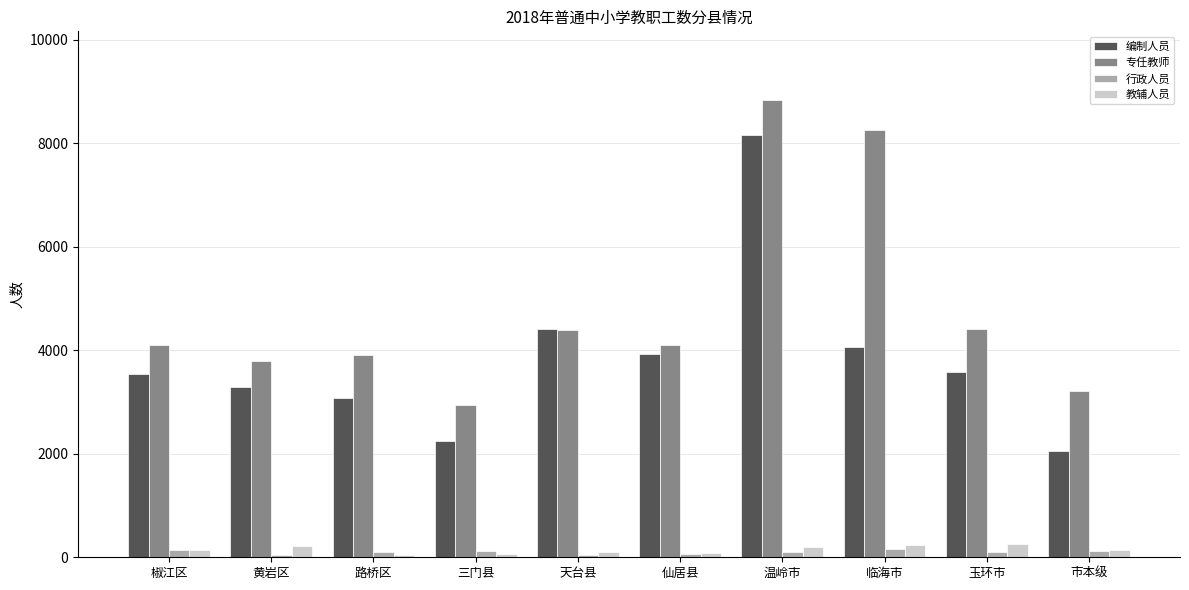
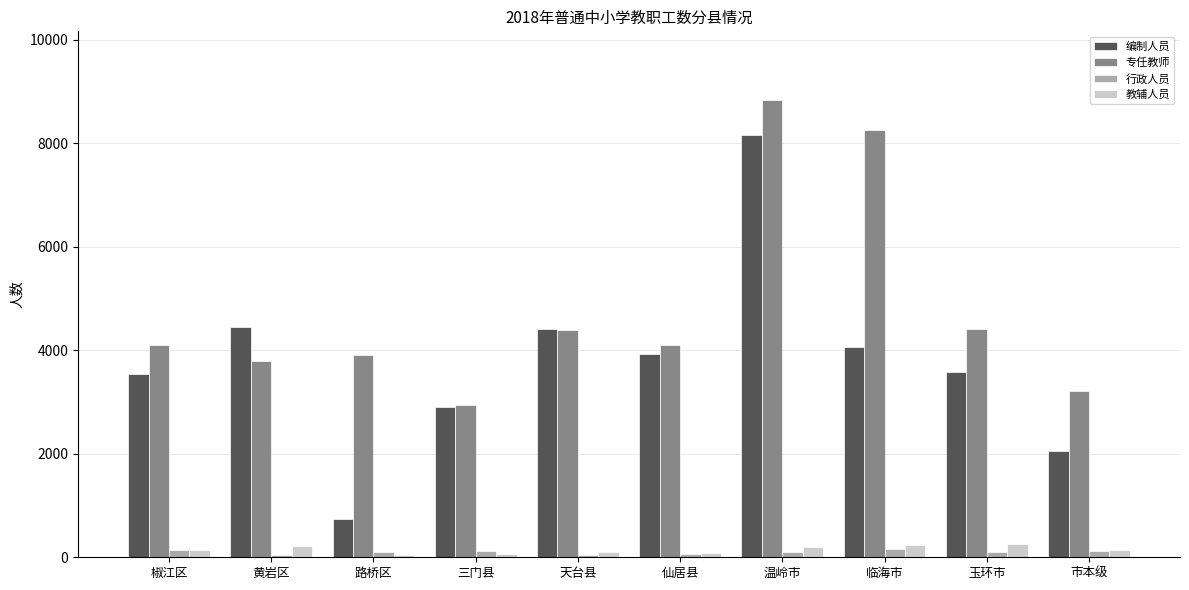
  {
    "编制人员": {
      "椒江区": 3500,
-     "黄岩区": 3300,
-     "路桥区": 3100,
-     "三门县": 2200,
+     "黄岩区": 4500,
+     "路桥区": 700,
+     "三门县": 2900,
      "天台县": 4400,
      "仙居县": 3900,
      "温岭市": 8200,
      "临海市": 4100,
      "玉环市": 3600,
      "市本级": 2000
    }
  }
